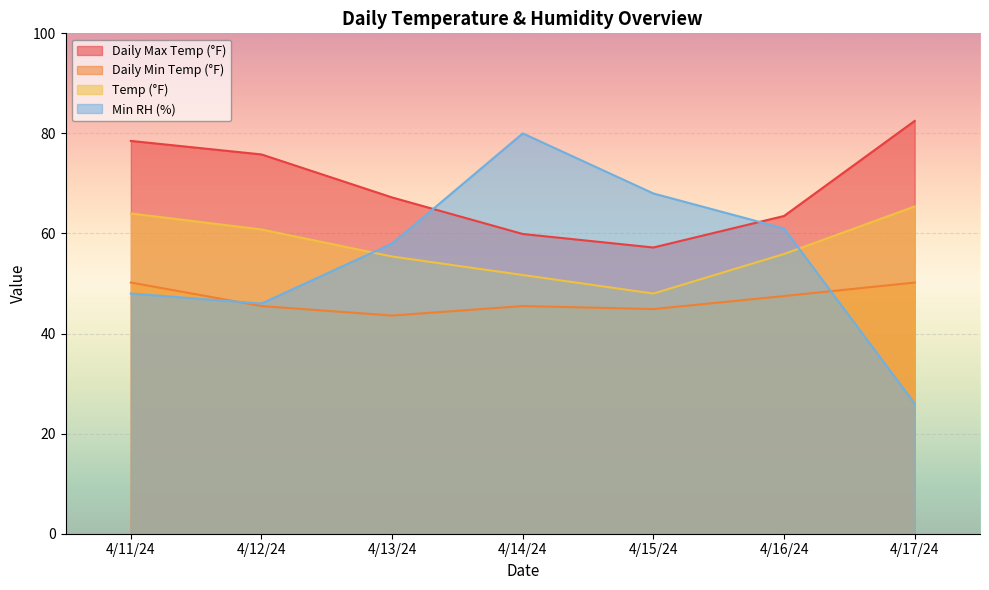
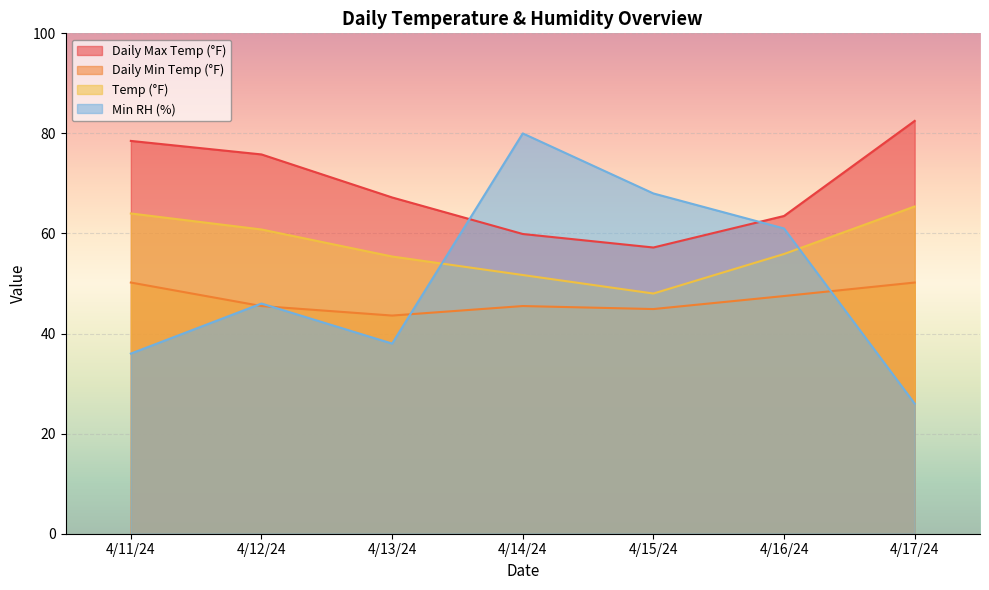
  {
    "Min RH (%)": {
-     "4/11/24": 48,
-     "4/13/24": 58,
+     "4/11/24": 36,
+     "4/13/24": 38,
      "4/14/24": 80,
      "4/15/24": 68,
      "4/16/24": 61,
      "4/17/24": 26
    }
  }
